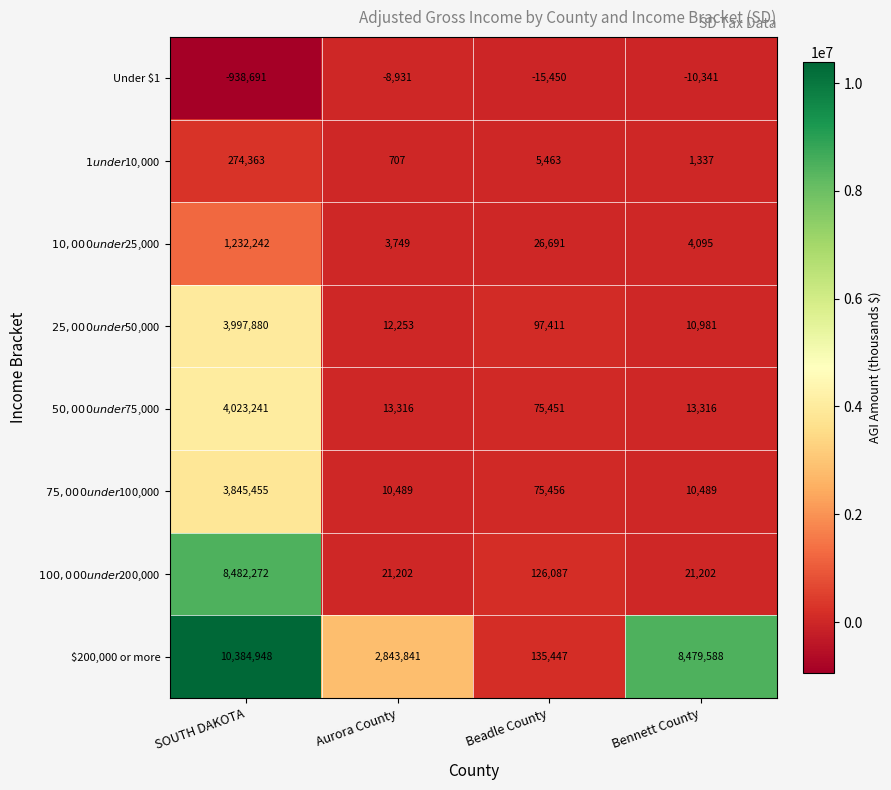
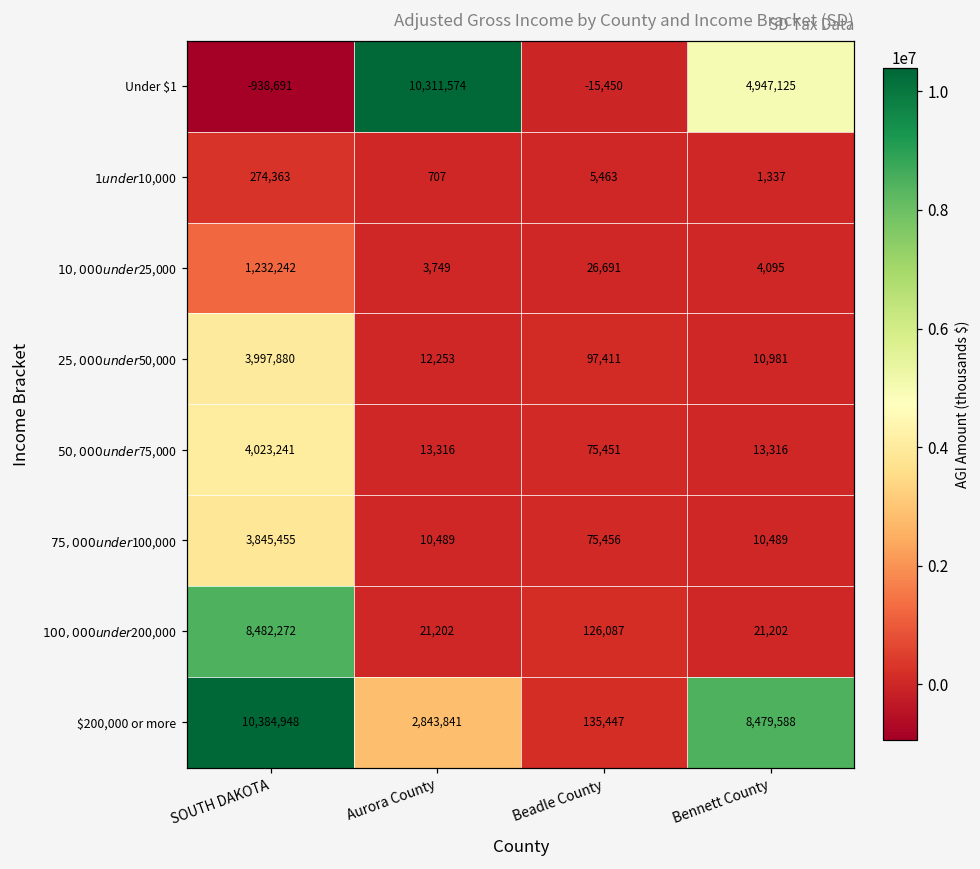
  {
    "Under $1": {
      "SOUTH DAKOTA": "-938,691",
-     "Aurora County": "-8,931",
+     "Aurora County": "10,311,574",
      "Beadle County": "-15,450",
-     "Bennett County": "-10,341"
+     "Bennett County": "4,947,125"
    },
    "$200,000 or more": {
      "SOUTH DAKOTA": "10,384,948",
      "Aurora County": "2,843,841",
      "Beadle County": "135,447",
      "Bennett County": "8,479,588"
    }
  }
